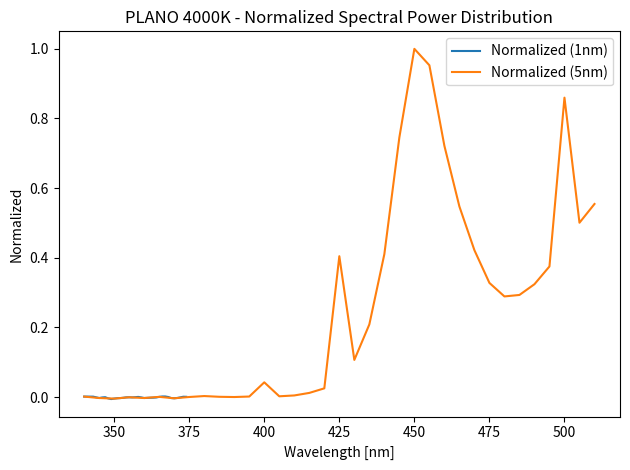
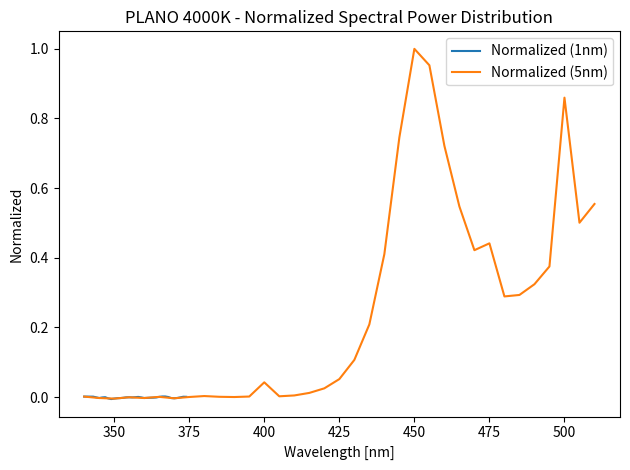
  {
    "Normalized (5nm)": {
      "375": 0.00,
      "400": 0.04,
-     "425": 0.40,
+     "425": 0.05,
      "450": 1.00,
-     "475": 0.33,
+     "475": 0.44,
      "500": 0.86
    }
  }
